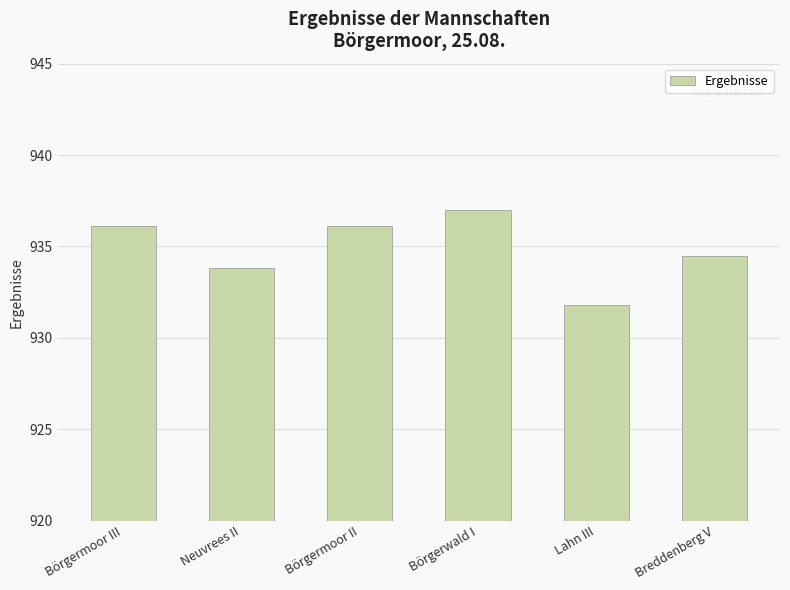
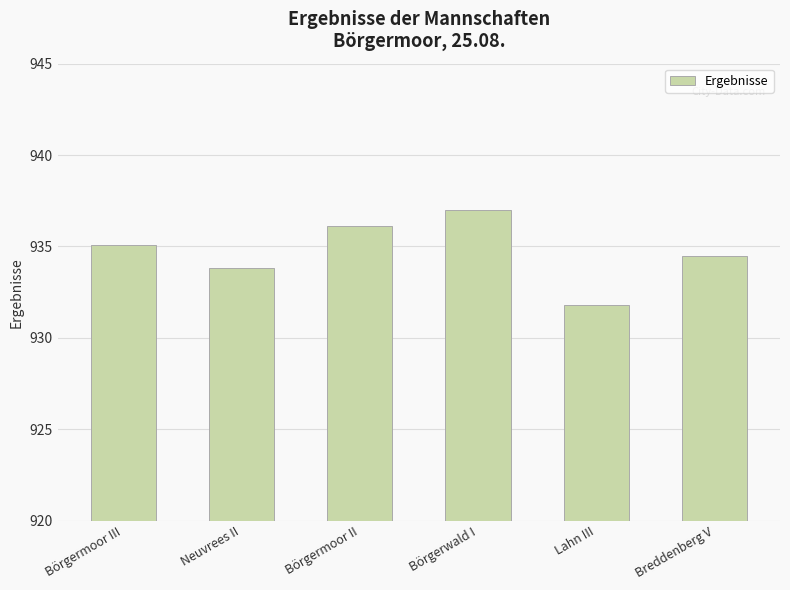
  {
-   "Börgermoor III": 936.1,
+   "Börgermoor III": 935.1,
    "Neuvrees II": 933.8,
    "Börgermoor II": 936.1,
    "Börgerwald I": 937.0,
    "Lahn III": 931.8,
    "Breddenberg V": 934.5
  }
